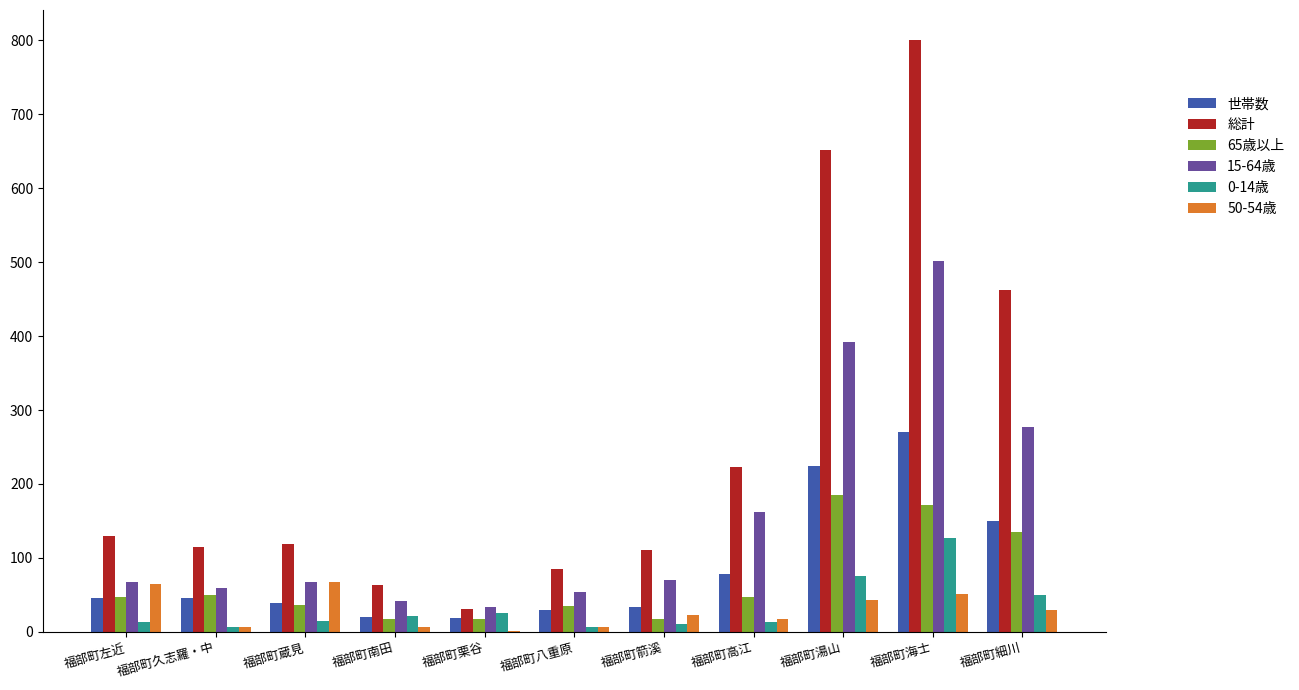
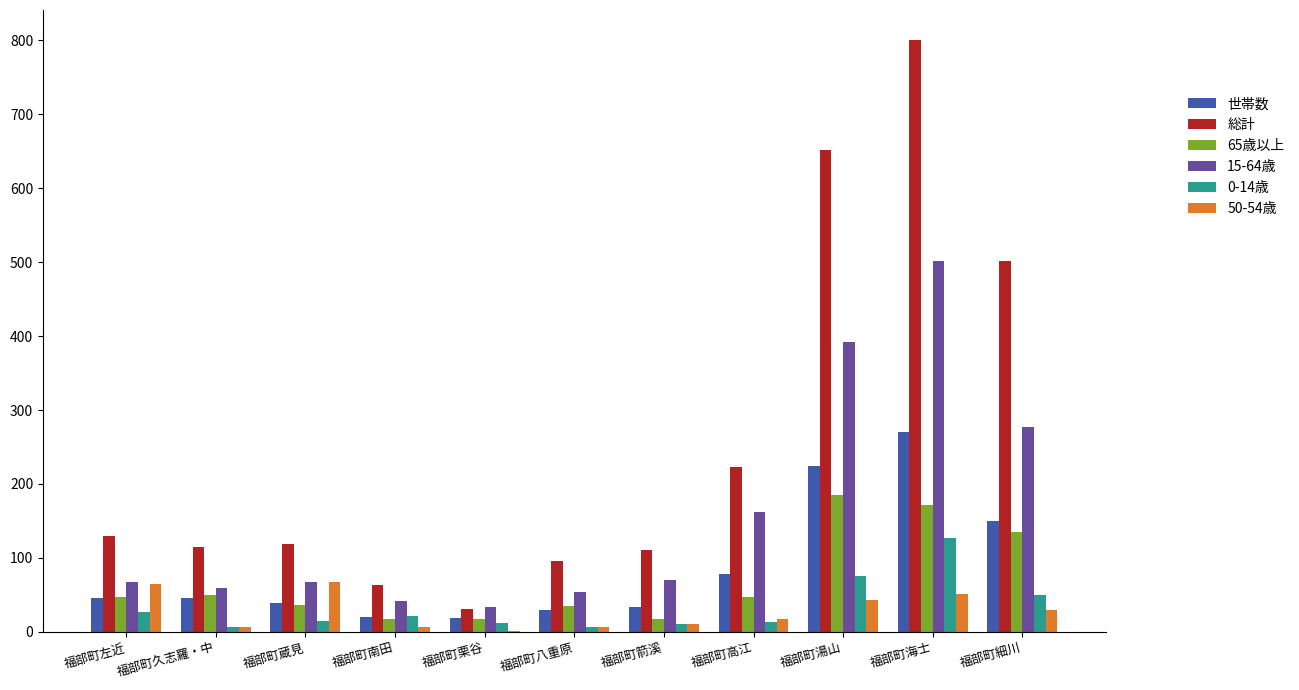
  {
    "総計": {
      "福部町左近": 130,
      "福部町久志羅・中": 120,
      "福部町蔵見": 120,
      "福部町南田": 60,
      "福部町栗谷": 30,
-     "福部町八重原": 90,
+     "福部町八重原": 100,
      "福部町箭溪": 110,
      "福部町高江": 220,
      "福部町湯山": 650,
      "福部町海士": 800,
-     "福部町細川": 460
+     "福部町細川": 500
    },
    "65歳以上": {
      "福部町左近": 50,
      "福部町久志羅・中": 50,
      "福部町蔵見": 40,
      "福部町南田": 20,
      "福部町栗谷": 20,
      "福部町八重原": 40,
      "福部町箭溪": 20,
      "福部町高江": 50,
      "福部町湯山": 190,
      "福部町海士": 170,
      "福部町細川": 140
    },
    "0-14歳": {
-     "福部町左近": 10,
+     "福部町左近": 30,
      "福部町久志羅・中": 10,
      "福部町蔵見": 20,
      "福部町南田": 20,
-     "福部町栗谷": 30,
+     "福部町栗谷": 10,
      "福部町八重原": 10,
      "福部町箭溪": 10,
      "福部町高江": 10,
      "福部町湯山": 80,
      "福部町海士": 130,
      "福部町細川": 50
    },
    "50-54歳": {
      "福部町左近": 70,
      "福部町久志羅・中": 10,
      "福部町蔵見": 70,
      "福部町南田": 10,
      "福部町八重原": 10,
-     "福部町箭溪": 20,
+     "福部町箭溪": 10,
      "福部町高江": 20,
      "福部町湯山": 40,
      "福部町海士": 50,
      "福部町細川": 30
    }
  }
